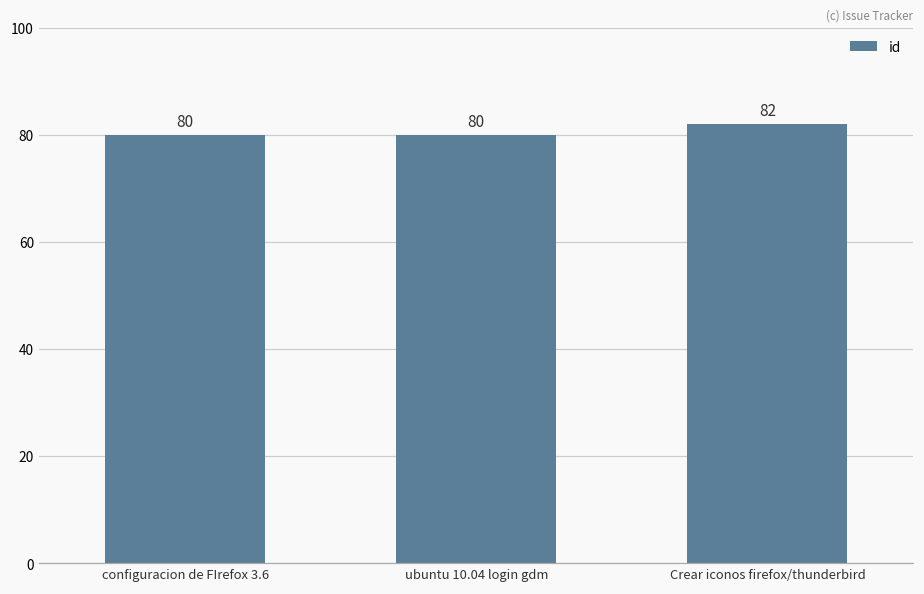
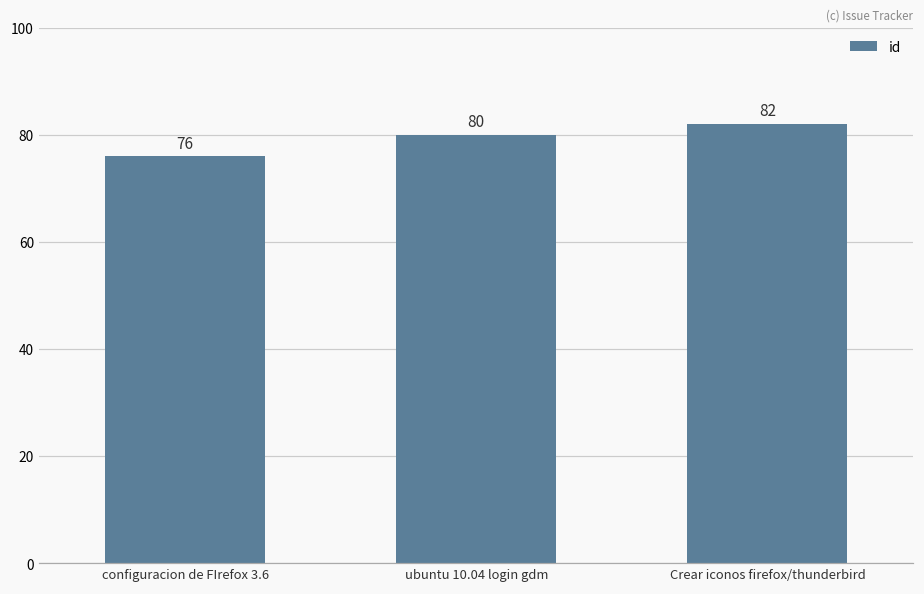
  {
-   "configuracion de FIrefox 3.6": 80,
+   "configuracion de FIrefox 3.6": 76,
    "ubuntu 10.04 login gdm": 80,
    "Crear iconos firefox/thunderbird": 82
  }
